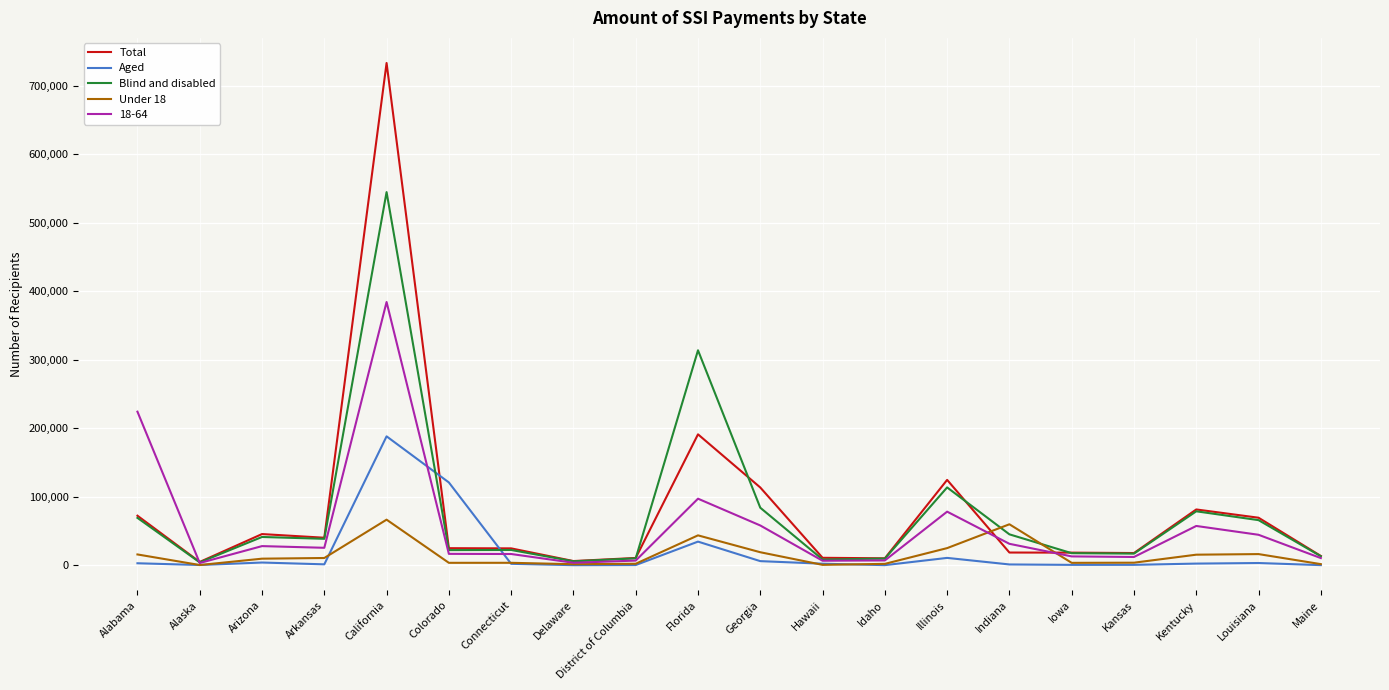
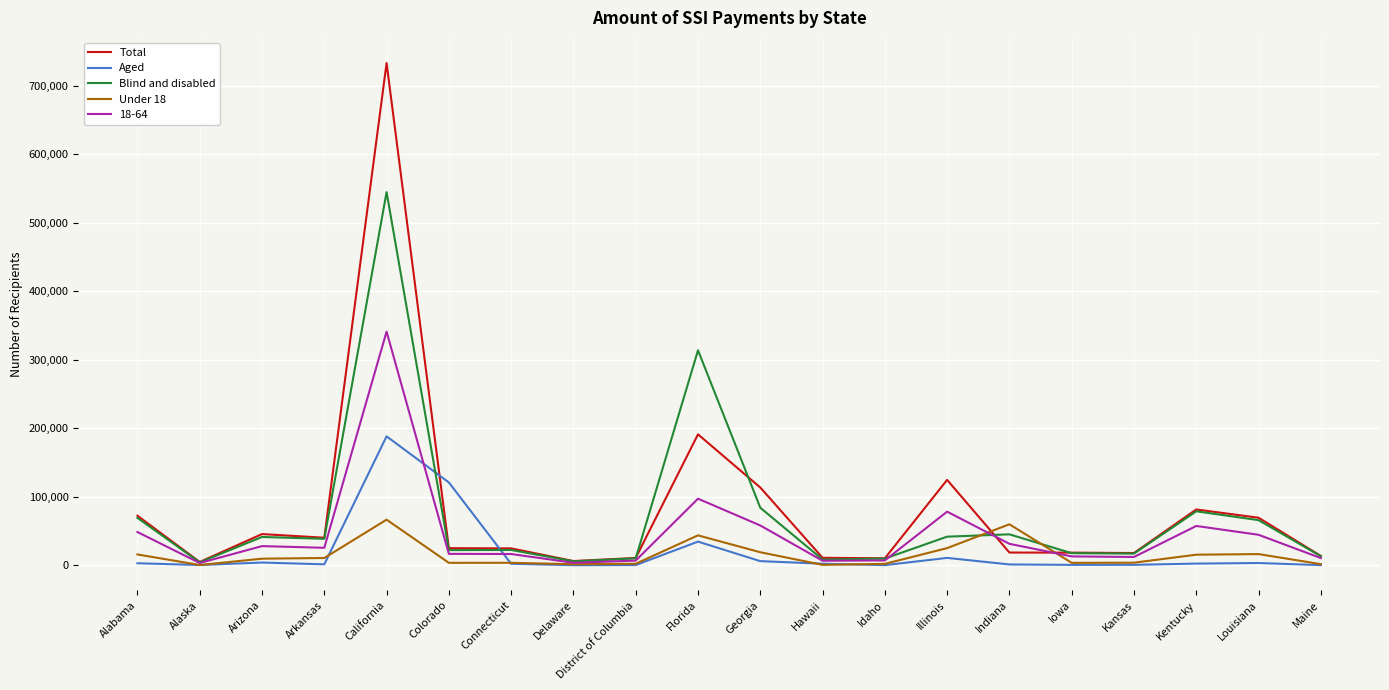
  {
    "Total": {
      "Arizona": "50,000",
      "California": "730,000",
      "Florida": "190,000",
      "Georgia": "110,000",
      "Illinois": "120,000",
      "Indiana": "20,000"
    },
    "Aged": {
      "Alabama": "0",
      "Arizona": "0",
      "Arkansas": "0",
      "California": "190,000",
      "Colorado": "120,000",
      "Florida": "30,000",
      "Georgia": "10,000",
      "Illinois": "10,000",
      "Indiana": "0",
      "Kentucky": "0",
      "Louisiana": "0"
    },
    "Blind and disabled": {
      "Arizona": "40,000",
      "California": "550,000",
      "Florida": "310,000",
      "Georgia": "80,000",
-     "Illinois": "110,000",
+     "Illinois": "40,000",
      "Indiana": "50,000"
    },
    "Under 18": {
      "Alabama": "20,000",
      "Arizona": "10,000",
      "Arkansas": "10,000",
      "California": "70,000",
      "Colorado": "0",
      "Florida": "40,000",
      "Georgia": "20,000",
      "Illinois": "30,000",
      "Indiana": "60,000",
      "Kentucky": "20,000",
      "Louisiana": "20,000"
    },
    "18-64": {
-     "Alabama": "220,000",
+     "Alabama": "50,000",
      "Arizona": "30,000",
      "Arkansas": "30,000",
-     "California": "380,000",
+     "California": "340,000",
      "Colorado": "20,000",
      "Connecticut": "20,000",
      "Florida": "100,000",
      "Georgia": "60,000",
      "Illinois": "80,000",
      "Indiana": "30,000",
      "Iowa": "10,000",
      "Kansas": "10,000",
      "Kentucky": "60,000",
      "Louisiana": "40,000"
    }
  }
